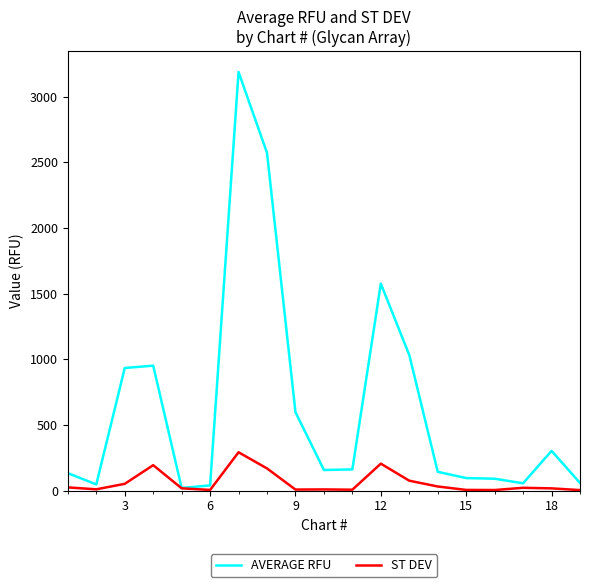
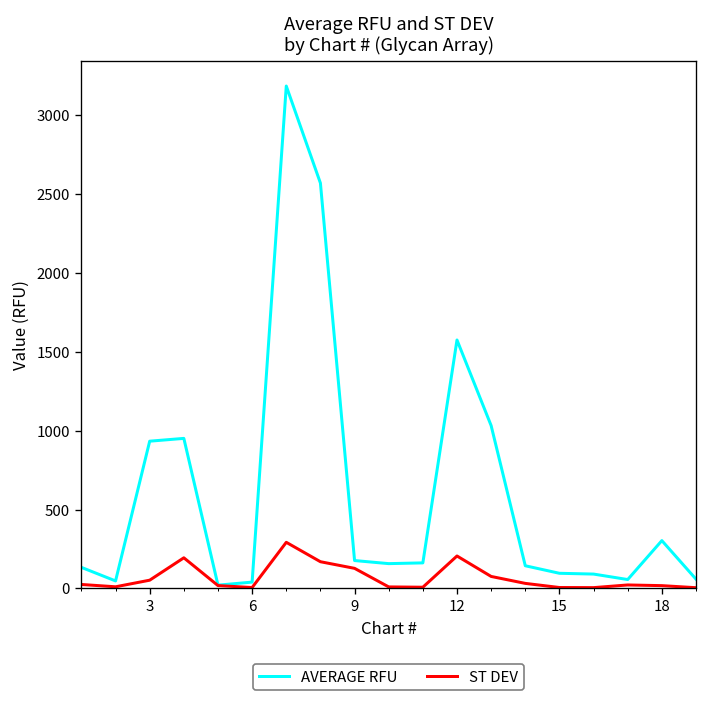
  {
    "AVERAGE RFU": {
      "3": 930,
      "6": 40,
-     "9": 600,
+     "9": 180,
      "12": 1580,
      "15": 100,
      "18": 300
    },
    "ST DEV": {
      "3": 50,
      "6": 10,
-     "9": 10,
+     "9": 130,
      "12": 210,
      "15": 10,
      "18": 20
    }
  }
